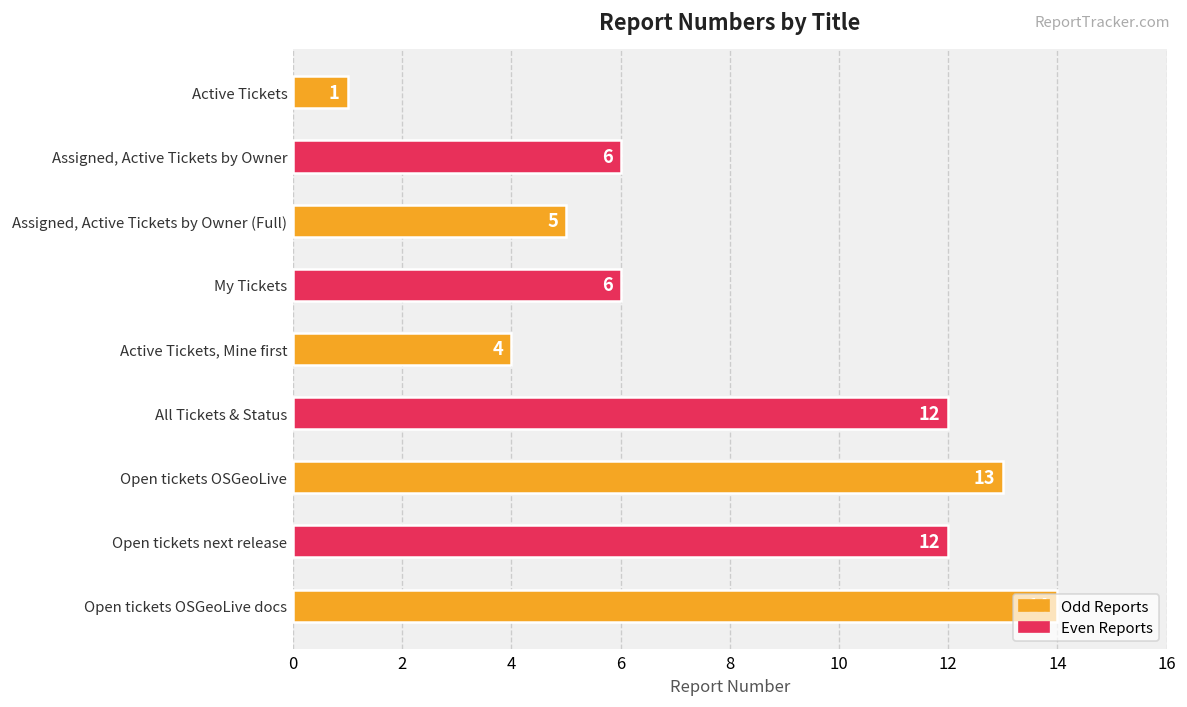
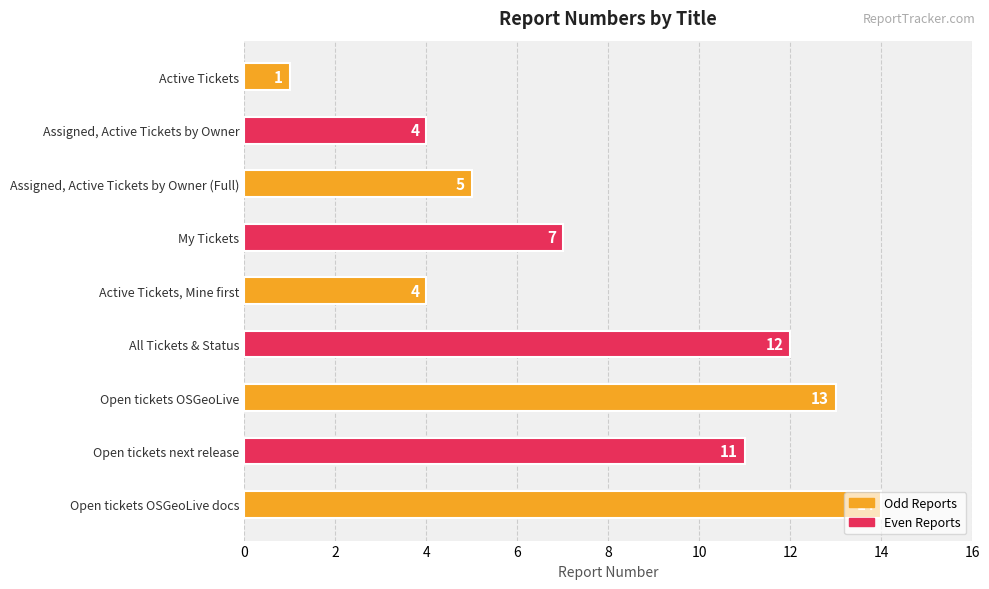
  {
    "Odd Reports": {
      "Active Tickets": 1,
      "Assigned, Active Tickets by Owner (Full)": 5,
      "Active Tickets, Mine first": 4,
      "Open tickets OSGeoLive": 13
    },
    "Even Reports": {
-     "Assigned, Active Tickets by Owner": 6,
-     "My Tickets": 6,
+     "Assigned, Active Tickets by Owner": 4,
+     "My Tickets": 7,
      "All Tickets & Status": 12,
-     "Open tickets next release": 12
+     "Open tickets next release": 11
    }
  }
